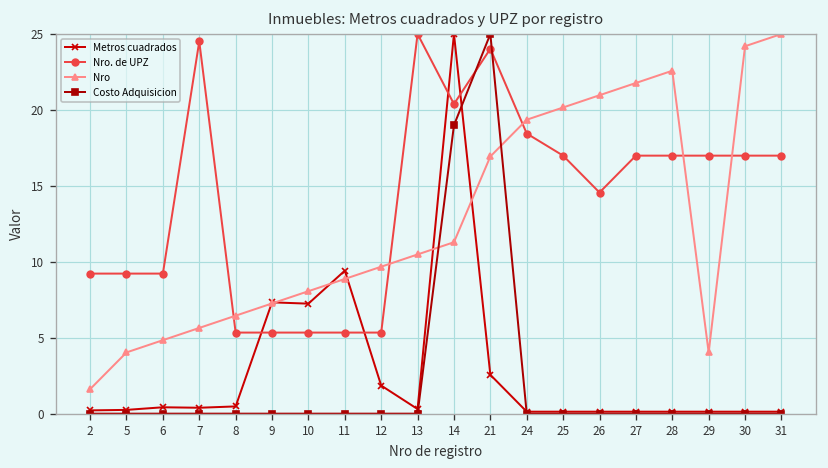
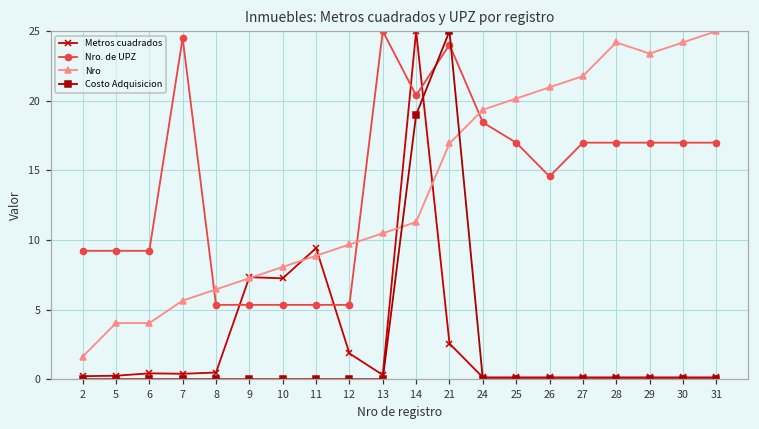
  {
    "Nro. de UPZ": {
      "2": 9.2,
      "5": 9.2,
      "6": 9.2,
      "7": 24.5,
      "8": 5.3,
      "9": 5.3,
      "10": 5.3,
      "11": 5.3,
      "12": 5.3,
      "13": 25.0,
      "14": 20.4,
      "21": 24.0,
      "24": 18.4,
      "25": 17.0,
      "26": 14.6,
      "27": 17.0,
      "28": 17.0,
      "29": 17.0,
      "30": 17.0,
      "31": 17.0
    },
    "Nro": {
      "2": 1.6,
      "5": 4.0,
-     "6": 4.8,
+     "6": 4.0,
      "7": 5.6,
      "8": 6.5,
      "10": 8.1,
      "11": 8.9,
      "12": 9.7,
      "13": 10.5,
      "14": 11.3,
      "21": 16.9,
      "24": 19.4,
      "25": 20.2,
      "26": 21.0,
      "27": 21.8,
-     "28": 22.6,
-     "29": 4.0,
+     "28": 24.2,
+     "29": 23.4,
      "30": 24.2,
      "31": 25.0
    }
  }
